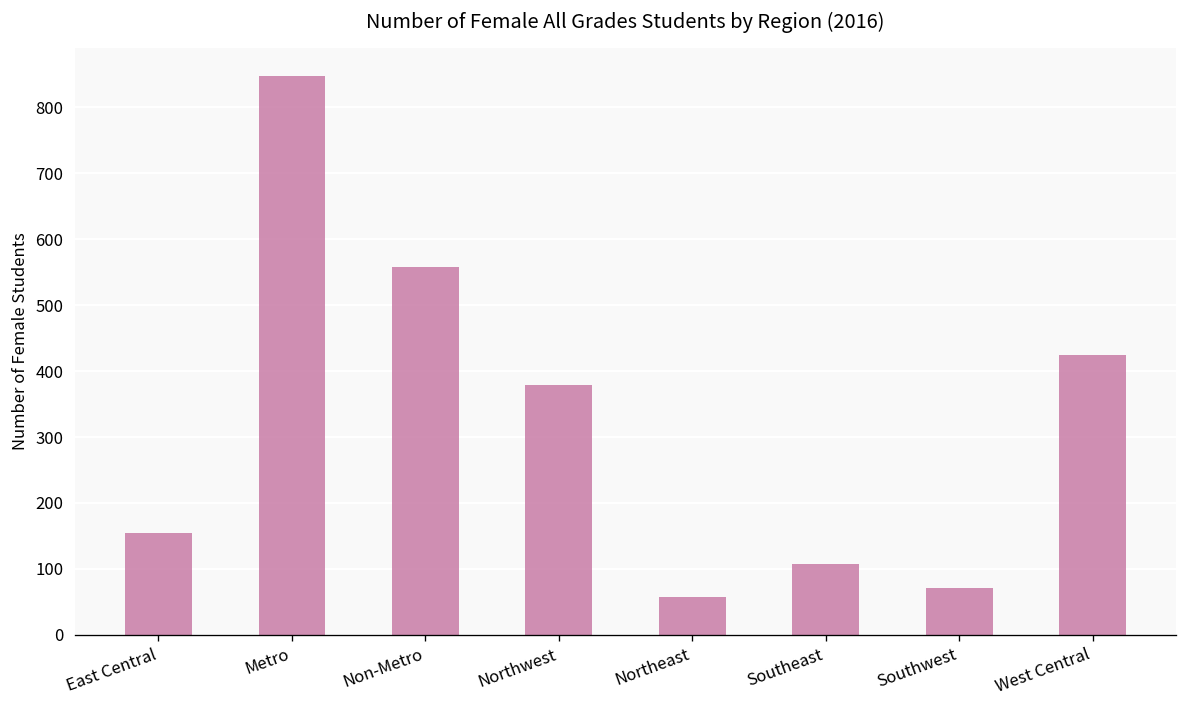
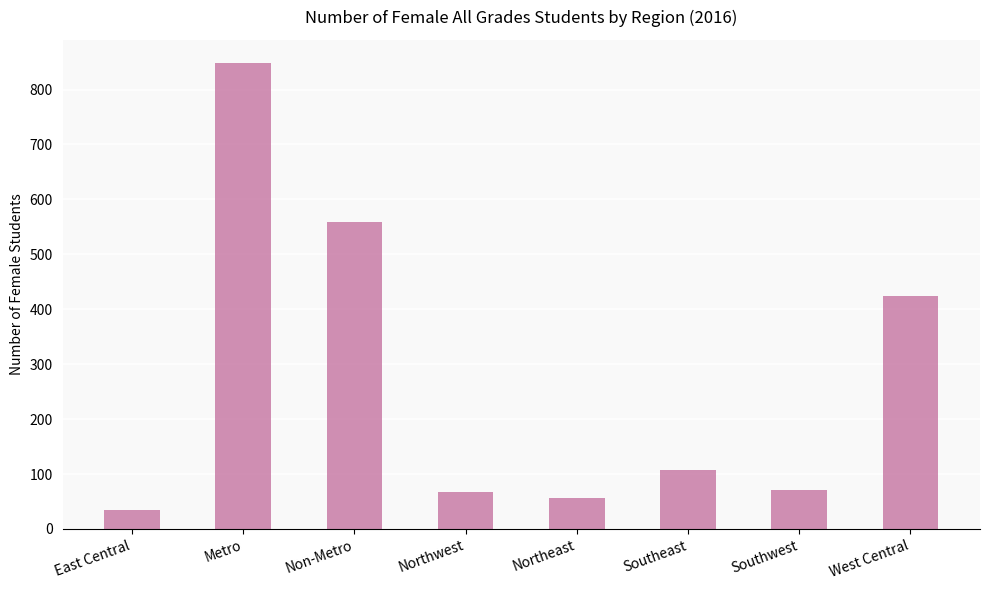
  {
-   "East Central": 160,
+   "East Central": 40,
    "Metro": 850,
    "Non-Metro": 560,
-   "Northwest": 380,
+   "Northwest": 70,
    "Northeast": 60,
    "Southeast": 110,
    "Southwest": 70,
    "West Central": 420
  }
